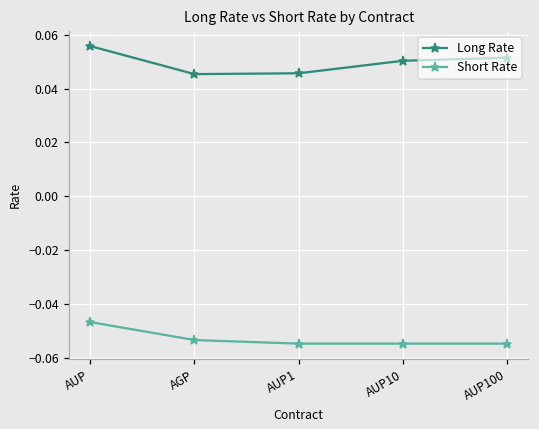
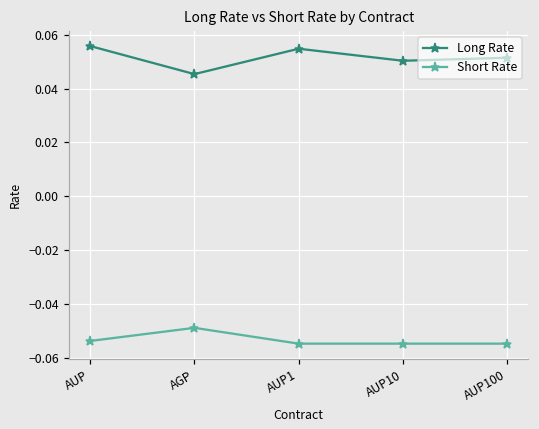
  {
    "Long Rate": {
      "AUP": 0.056,
      "AGP": 0.045,
-     "AUP1": 0.046,
+     "AUP1": 0.055,
      "AUP10": 0.050
    },
    "Short Rate": {
-     "AUP": -0.047,
-     "AGP": -0.053,
+     "AUP": -0.054,
+     "AGP": -0.049,
      "AUP1": -0.055,
      "AUP10": -0.055,
      "AUP100": -0.055
    }
  }
